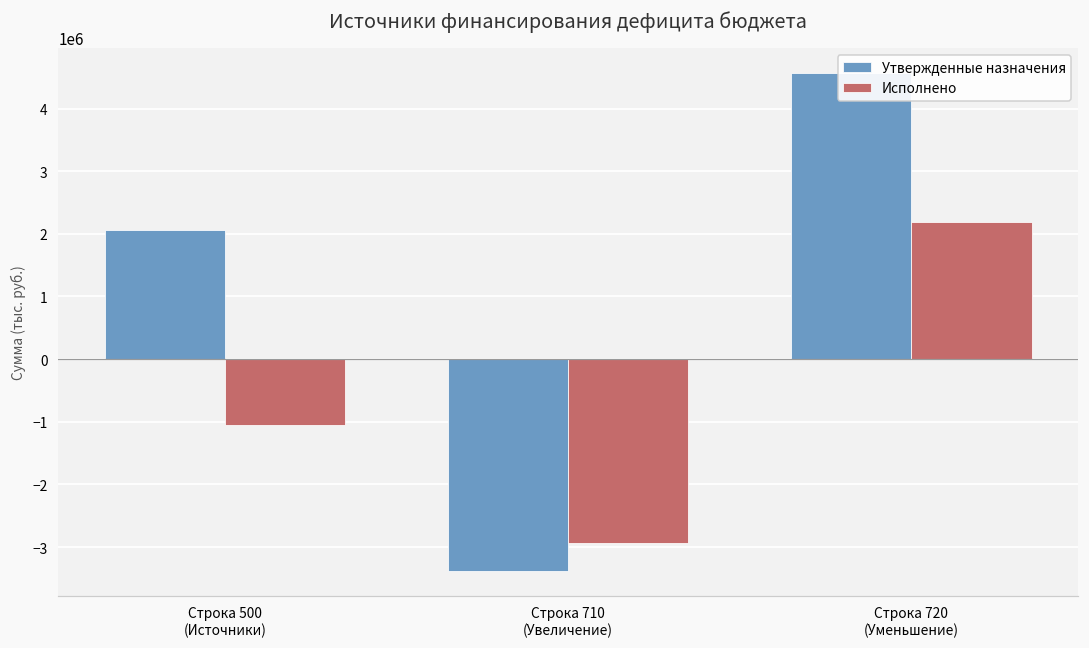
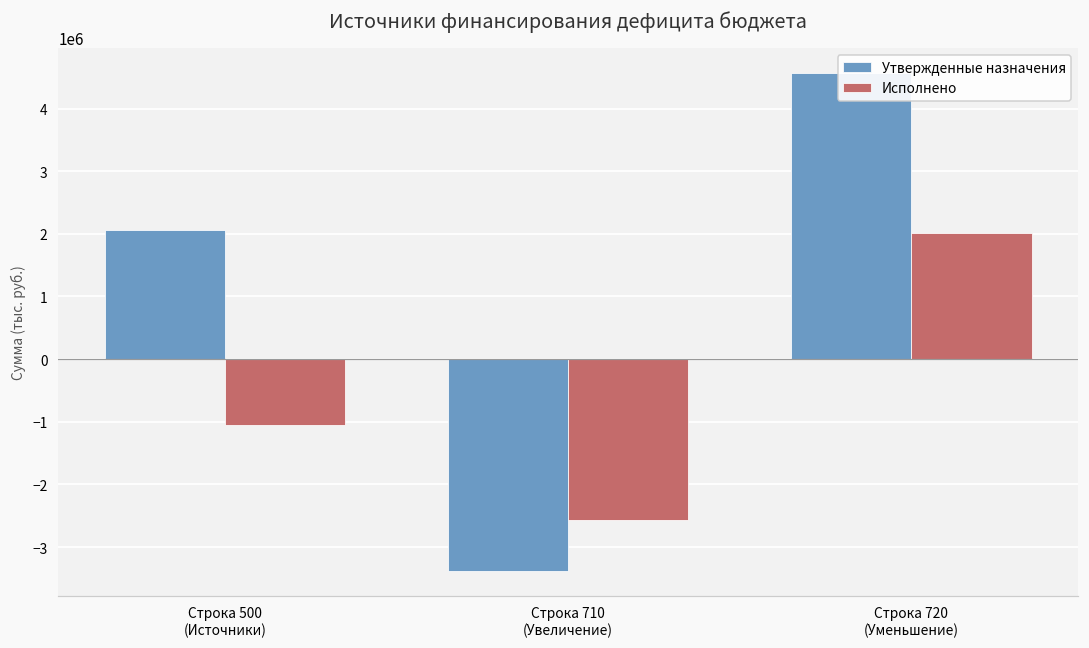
  {
    "Утвержденные назначения": {
      "Строка 500 (Источники)": 2100000,
      "Строка 710 (Увеличение)": -3400000
    },
    "Исполнено": {
      "Строка 500 (Источники)": -1100000,
-     "Строка 710 (Увеличение)": -2900000,
-     "Строка 720 (Уменьшение)": 2200000
+     "Строка 710 (Увеличение)": -2600000,
+     "Строка 720 (Уменьшение)": 2000000
    }
  }
